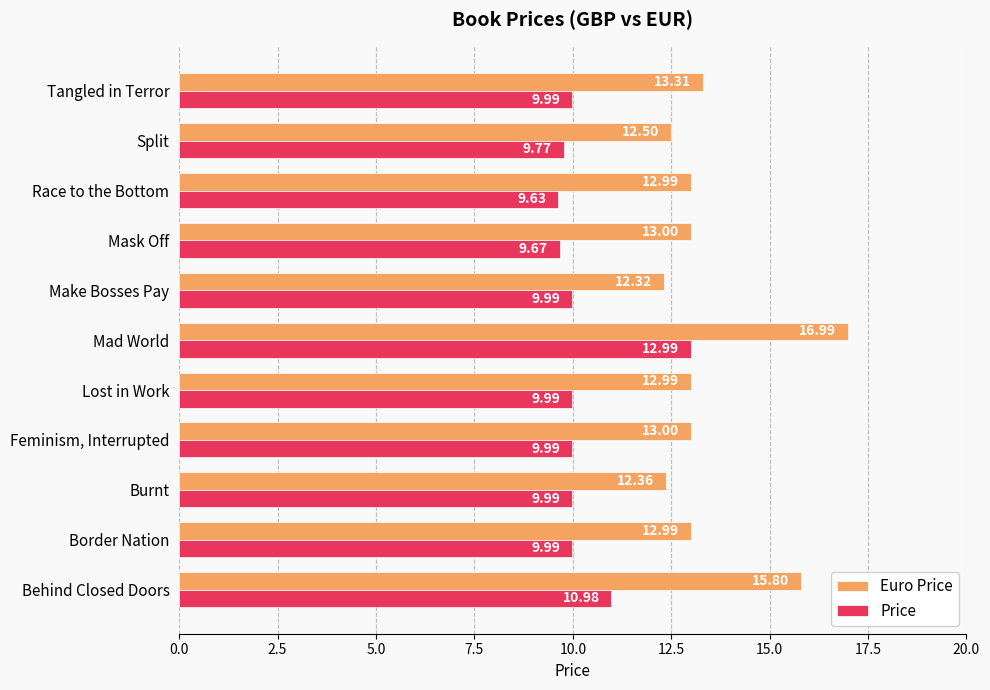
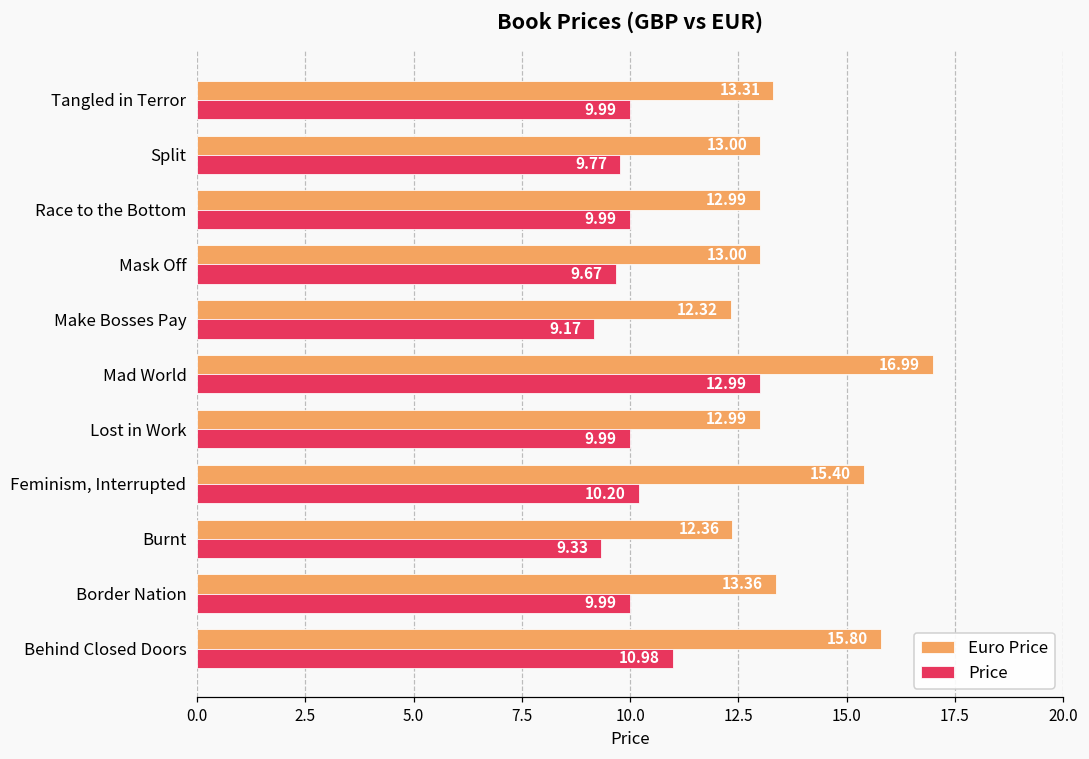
  {
    "Euro Price": {
      "Tangled in Terror": 13.31,
-     "Split": 12.50,
+     "Split": 13.00,
      "Race to the Bottom": 12.99,
      "Mask Off": 13.00,
      "Make Bosses Pay": 12.32,
      "Mad World": 16.99,
      "Lost in Work": 12.99,
-     "Feminism, Interrupted": 13.00,
+     "Feminism, Interrupted": 15.40,
      "Burnt": 12.36,
-     "Border Nation": 12.99,
+     "Border Nation": 13.36,
      "Behind Closed Doors": 15.80
    },
    "Price": {
      "Tangled in Terror": 9.99,
      "Split": 9.77,
-     "Race to the Bottom": 9.63,
+     "Race to the Bottom": 9.99,
      "Mask Off": 9.67,
-     "Make Bosses Pay": 9.99,
+     "Make Bosses Pay": 9.17,
      "Mad World": 12.99,
      "Lost in Work": 9.99,
-     "Feminism, Interrupted": 9.99,
-     "Burnt": 9.99,
+     "Feminism, Interrupted": 10.20,
+     "Burnt": 9.33,
      "Border Nation": 9.99,
      "Behind Closed Doors": 10.98
    }
  }
